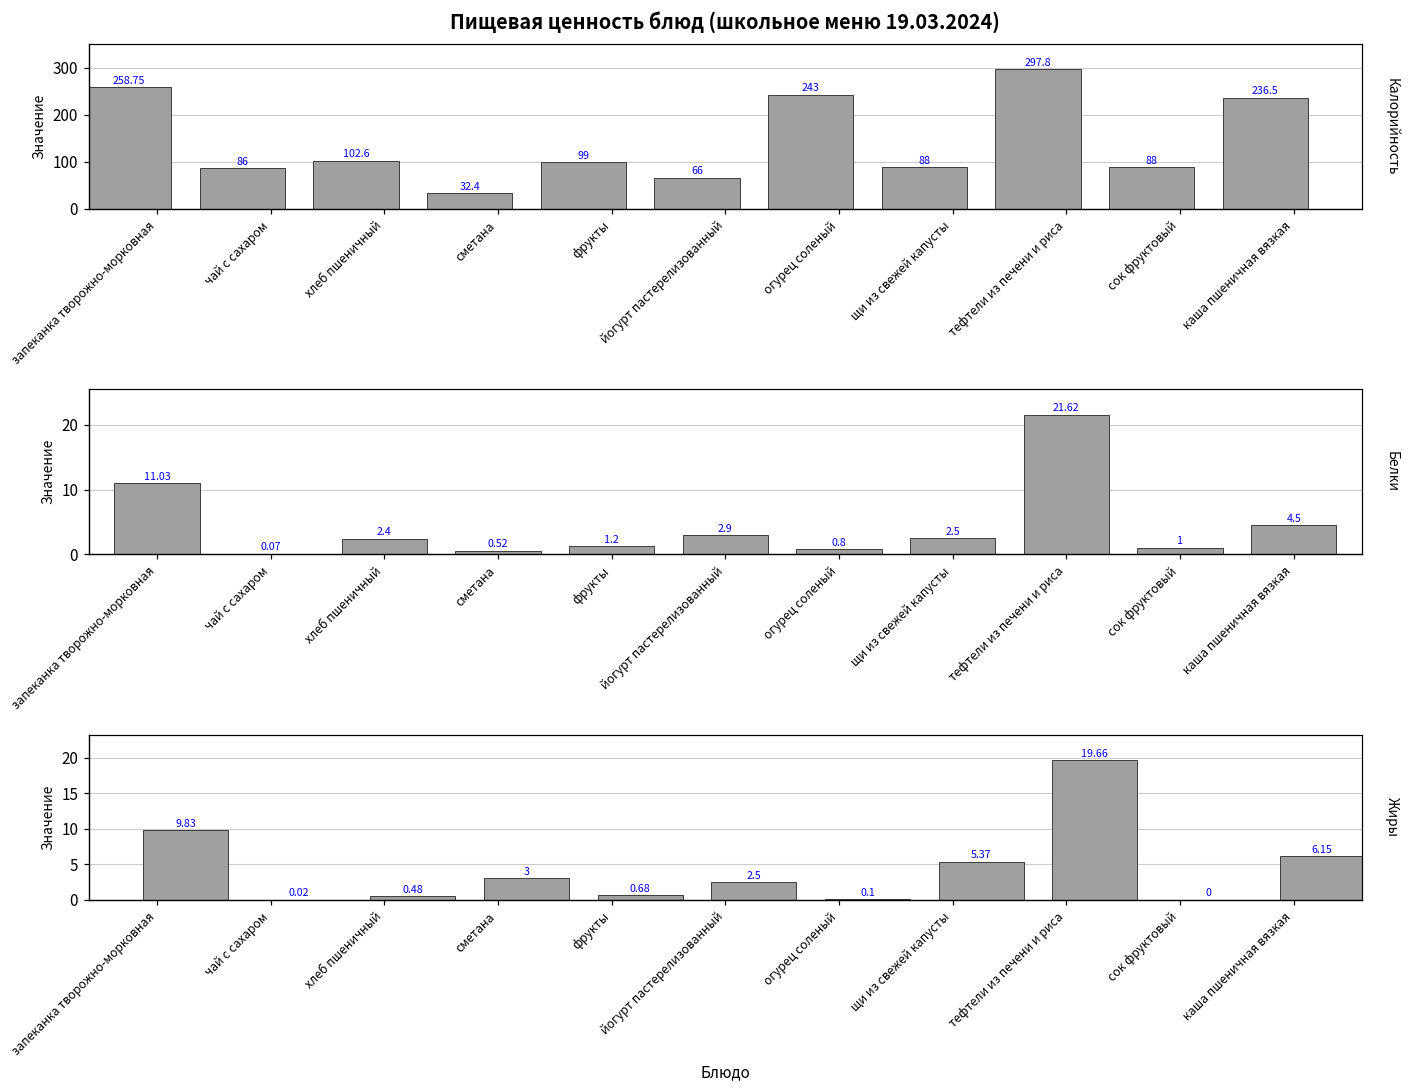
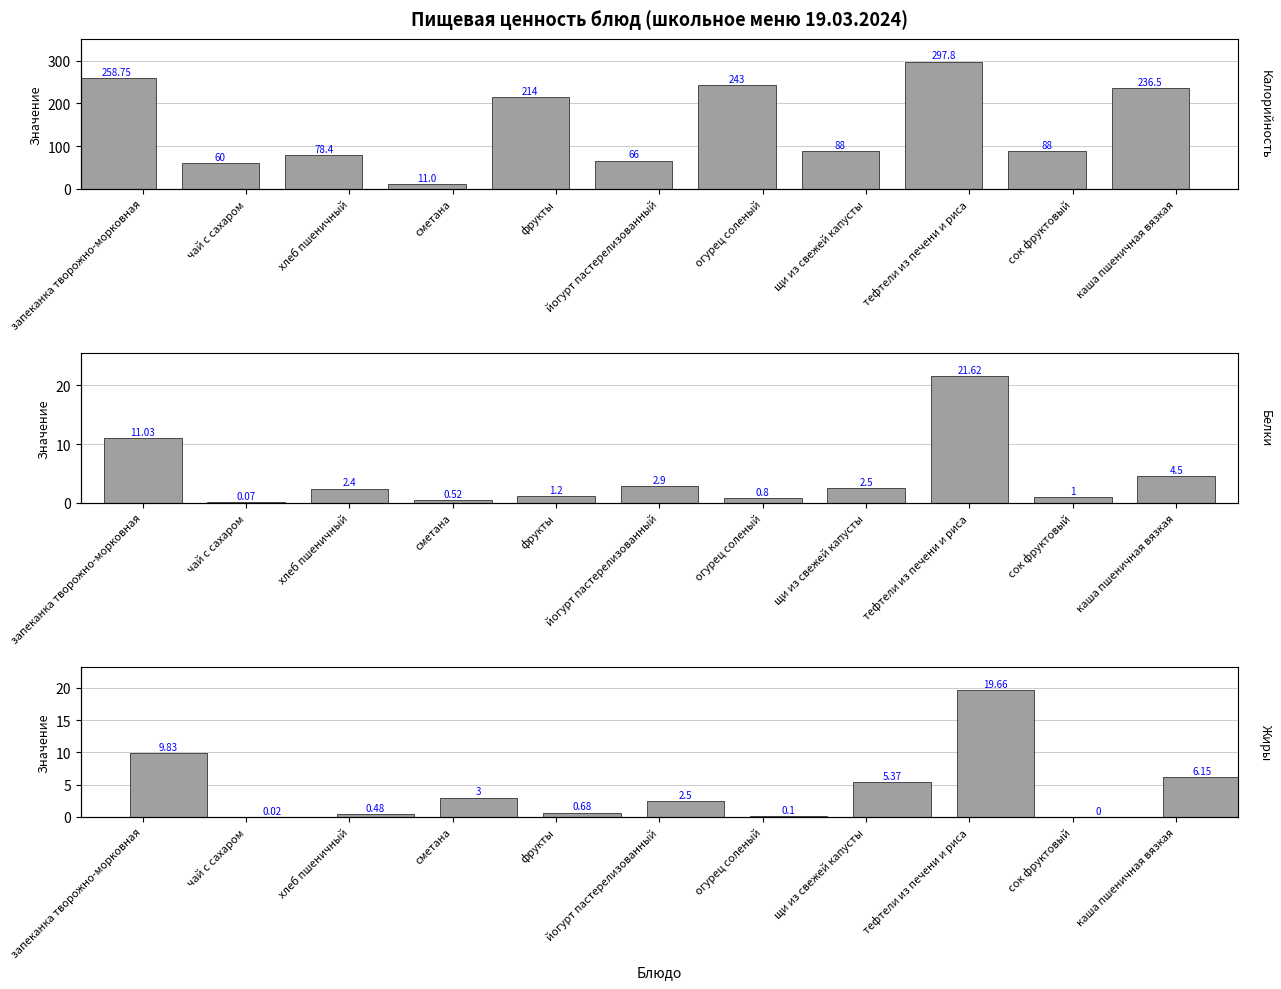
  {
    "Пищевая ценность блюд (школьное меню 19.03.2024)": {
      "запеканка творожно-морковная": 258.75,
-     "чай с сахаром": 86,
-     "хлеб пшеничный": 102.6,
-     "сметана": 32.4,
-     "фрукты": 99,
+     "чай с сахаром": 60,
+     "хлеб пшеничный": 78.4,
+     "сметана": 11.0,
+     "фрукты": 214,
      "йогурт пастерелизованный": 66,
      "огурец соленый": 243,
      "щи из свежей капусты": 88,
      "тефтели из печени и риса": 297.8,
      "сок фруктовый": 88,
      "каша пшеничная вязкая": 236.5
    }
  }
